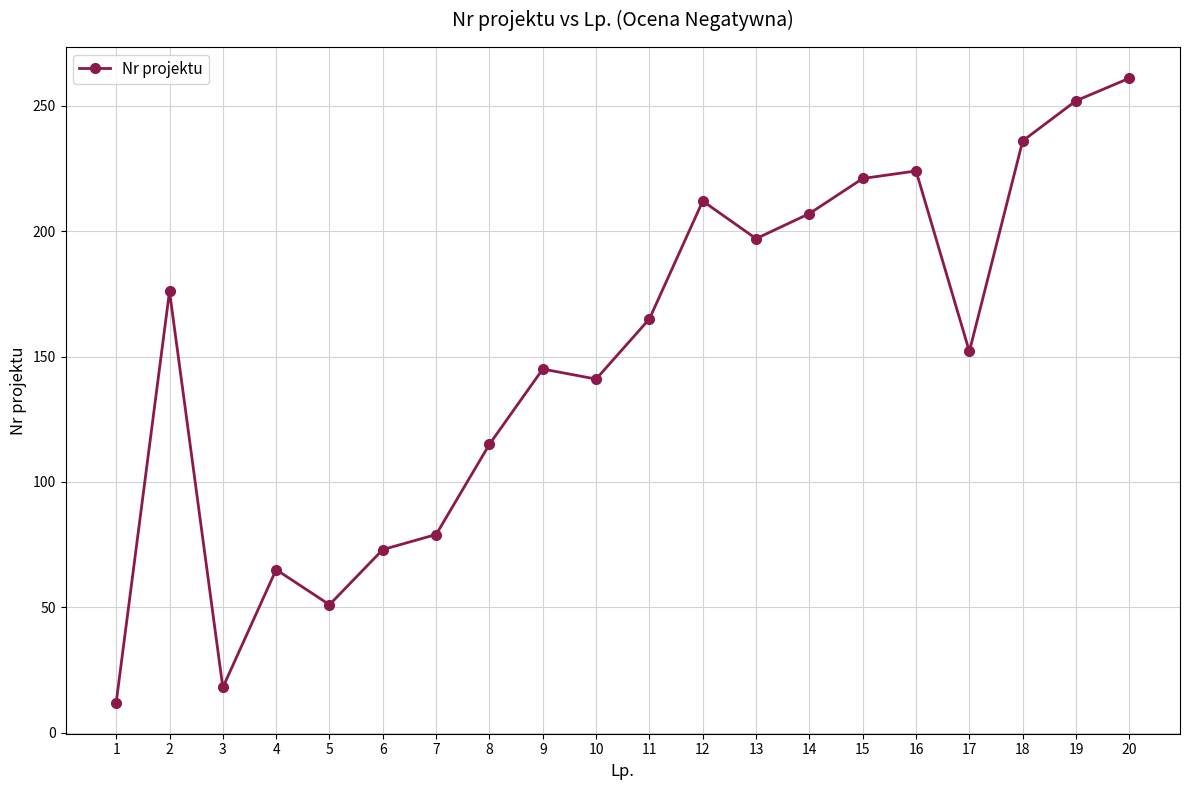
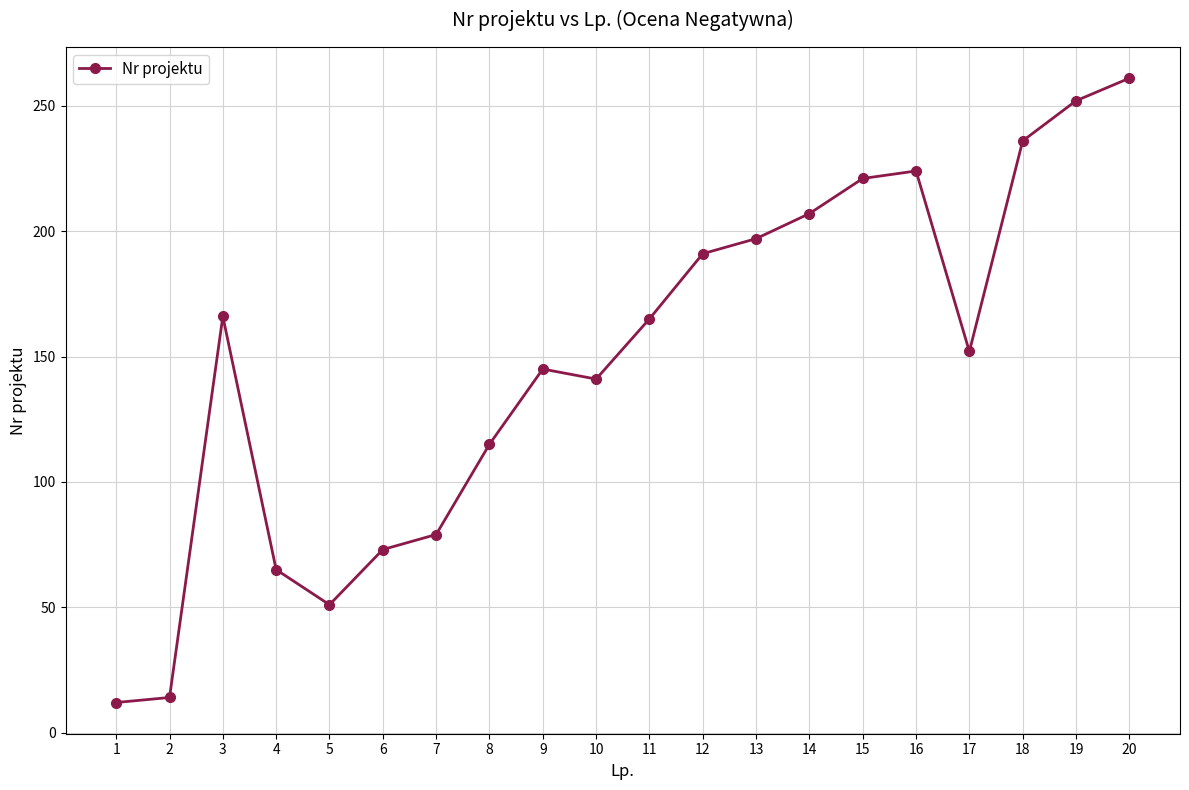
  {
    "1": 12,
-   "2": 176,
-   "3": 18,
+   "2": 14,
+   "3": 166,
    "4": 65,
    "5": 51,
    "6": 73,
    "7": 79,
    "8": 115,
    "9": 145,
    "10": 141,
    "11": 165,
-   "12": 212,
+   "12": 191,
    "13": 197,
    "14": 207,
    "15": 221,
    "16": 224,
    "17": 152,
    "18": 236,
    "19": 252,
    "20": 261
  }
